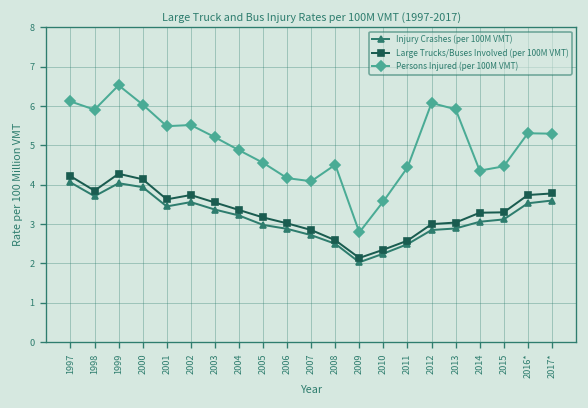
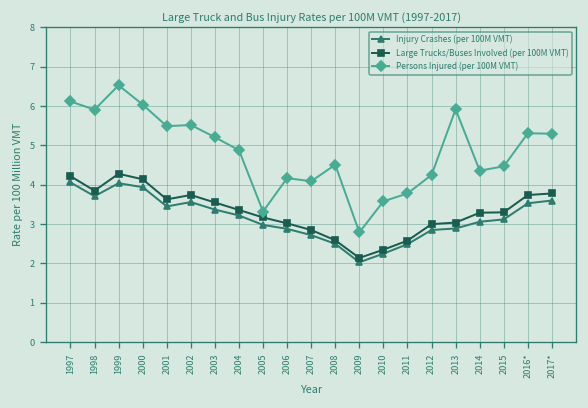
  {
    "Persons Injured (per 100M VMT)": {
      "1997": 6.1,
      "1998": 5.9,
      "1999": 6.5,
      "2000": 6.0,
      "2001": 5.5,
      "2002": 5.5,
      "2003": 5.2,
      "2004": 4.9,
-     "2005": 4.6,
+     "2005": 3.3,
      "2006": 4.2,
      "2007": 4.1,
      "2008": 4.5,
      "2009": 2.8,
      "2010": 3.6,
-     "2011": 4.4,
-     "2012": 6.1,
+     "2011": 3.8,
+     "2012": 4.3,
      "2013": 5.9,
      "2014": 4.4,
      "2015": 4.5,
      "2016*": 5.3,
      "2017*": 5.3
    }
  }
